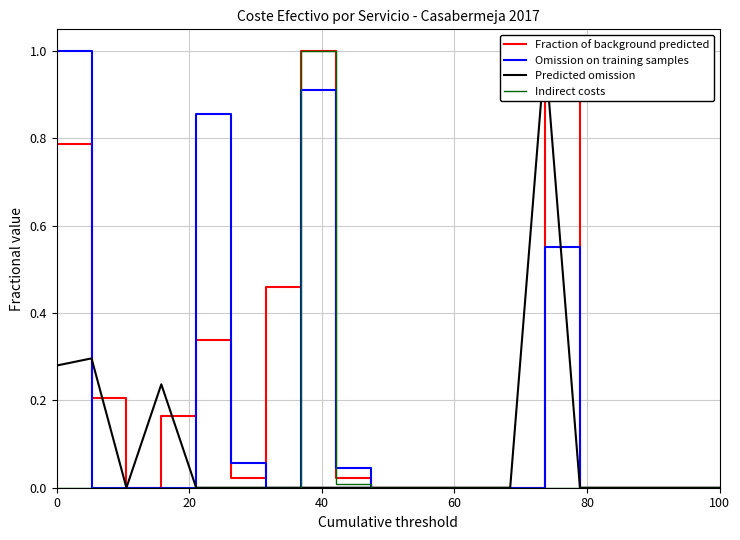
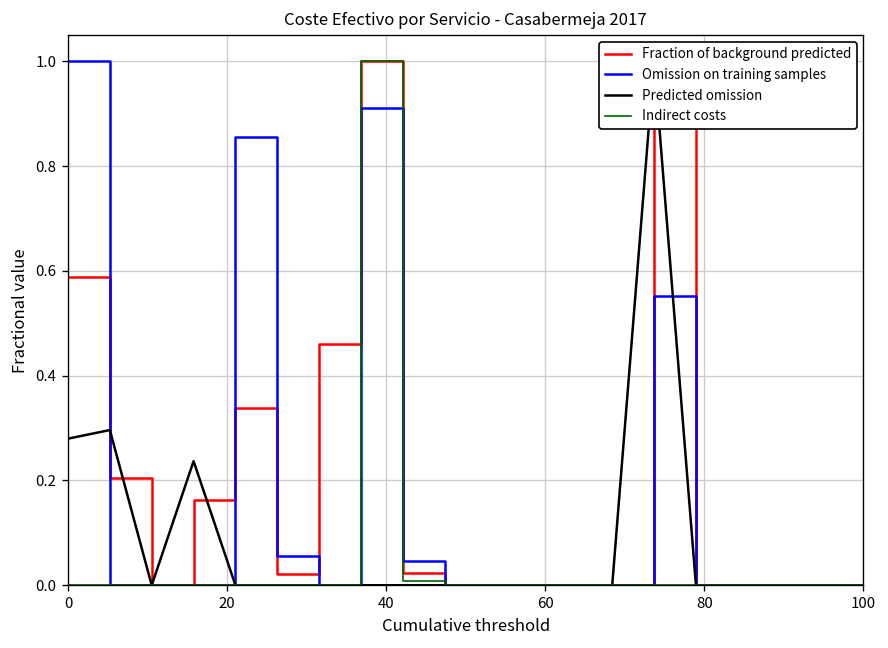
  {
    "Fraction of background predicted": {
-     "0": 0.79
+     "0": 0.59
    },
    "Omission on training samples": {
      "0": 1.00
    },
    "Predicted omission": {
      "0": 0.28
    },
    "Indirect costs": {
      "0": 0.00
    }
  }
